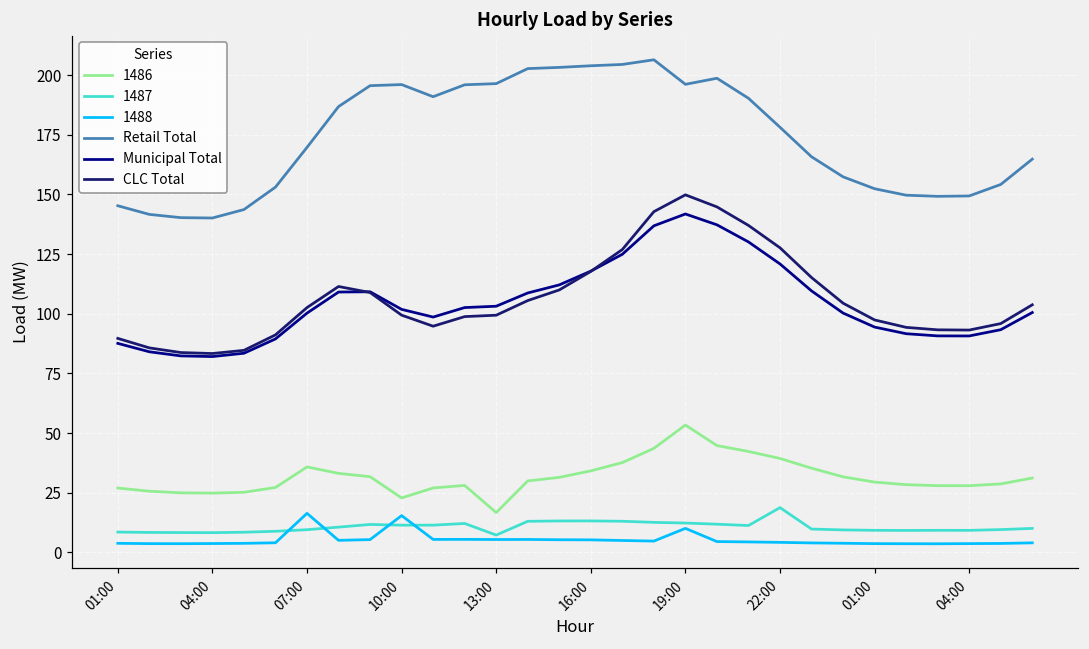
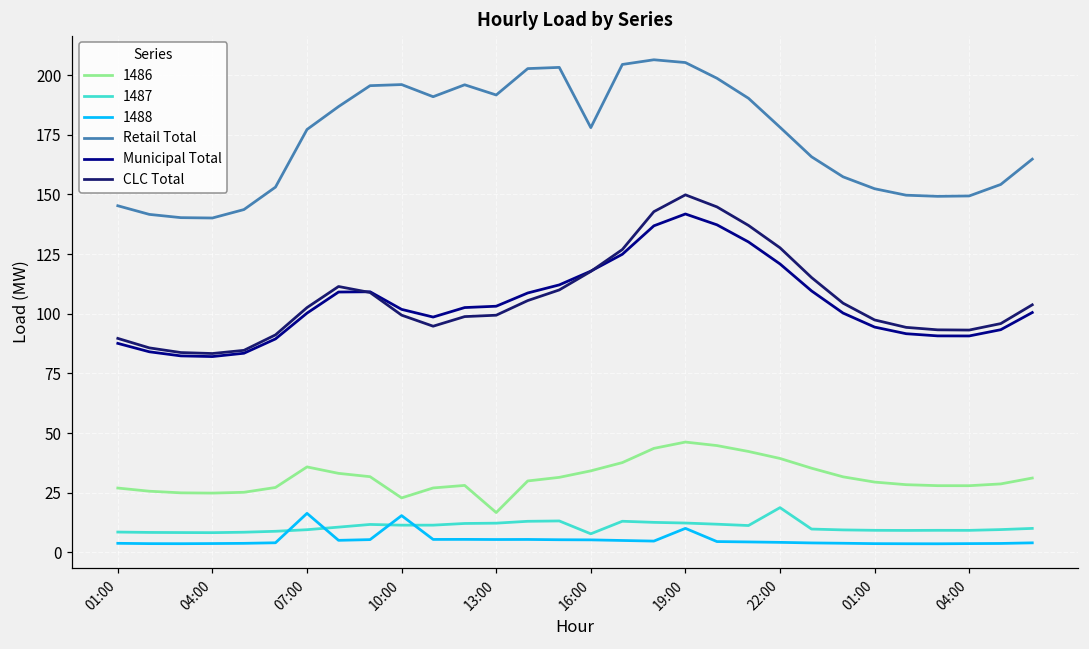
  {
    "1486": {
      "07:00": 36,
      "10:00": 23,
      "13:00": 17,
      "16:00": 34,
-     "19:00": 53,
+     "19:00": 46,
      "22:00": 39
    },
    "1487": {
      "07:00": 9,
      "10:00": 11,
-     "13:00": 7,
-     "16:00": 13,
+     "13:00": 12,
+     "16:00": 8,
      "19:00": 12,
      "22:00": 19
    },
    "1488": {
      "07:00": 16,
      "10:00": 15,
      "13:00": 5,
      "16:00": 5,
      "19:00": 10,
      "22:00": 4
    },
    "Retail Total": {
-     "07:00": 170,
+     "07:00": 177,
      "10:00": 196,
-     "13:00": 196,
-     "16:00": 204,
-     "19:00": 196,
+     "13:00": 192,
+     "16:00": 178,
+     "19:00": 205,
      "22:00": 178
    }
  }
